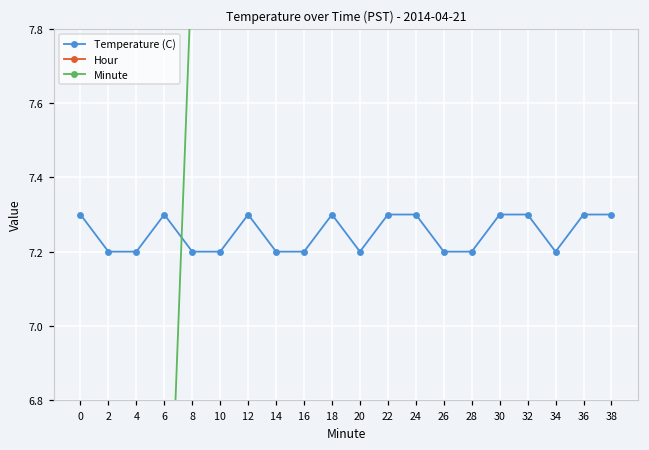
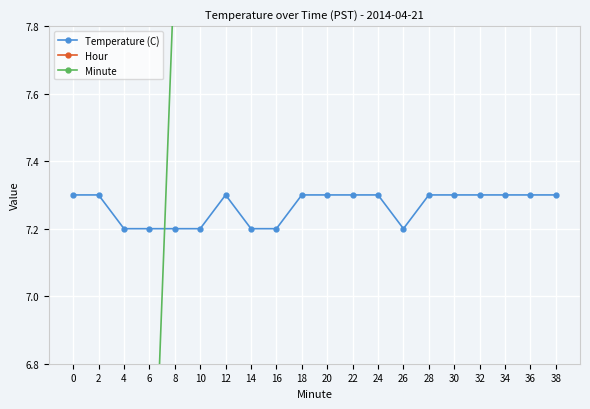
  {
    "Temperature (C)": {
      "0": 7.3,
-     "2": 7.2,
+     "2": 7.3,
      "4": 7.2,
-     "6": 7.3,
+     "6": 7.2,
      "8": 7.2,
      "10": 7.2,
      "12": 7.3,
      "14": 7.2,
      "16": 7.2,
      "18": 7.3,
-     "20": 7.2,
+     "20": 7.3,
      "22": 7.3,
      "24": 7.3,
      "26": 7.2,
-     "28": 7.2,
+     "28": 7.3,
      "30": 7.3,
      "32": 7.3,
-     "34": 7.2,
+     "34": 7.3,
      "36": 7.3,
      "38": 7.3
    }
  }
